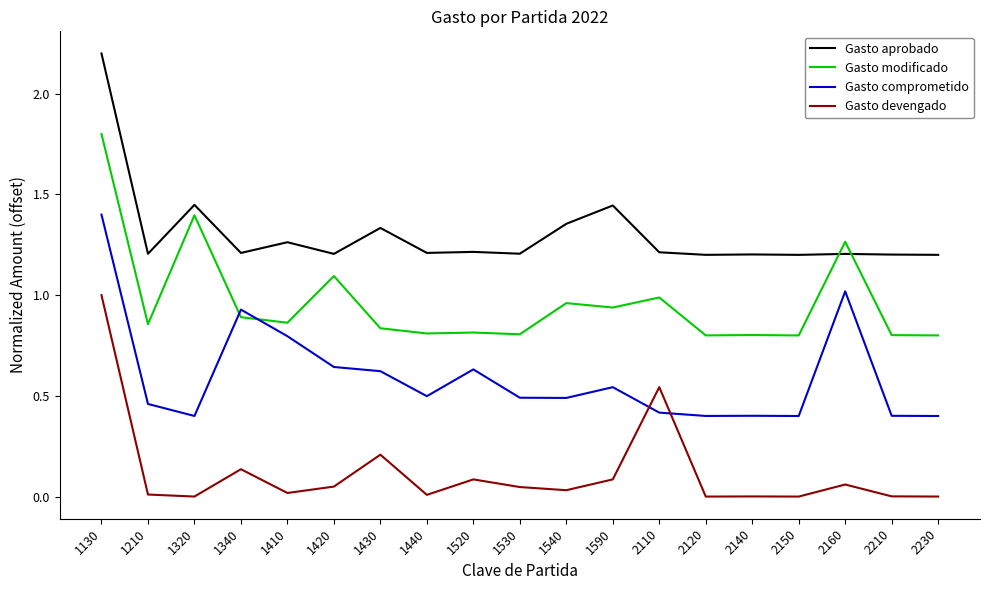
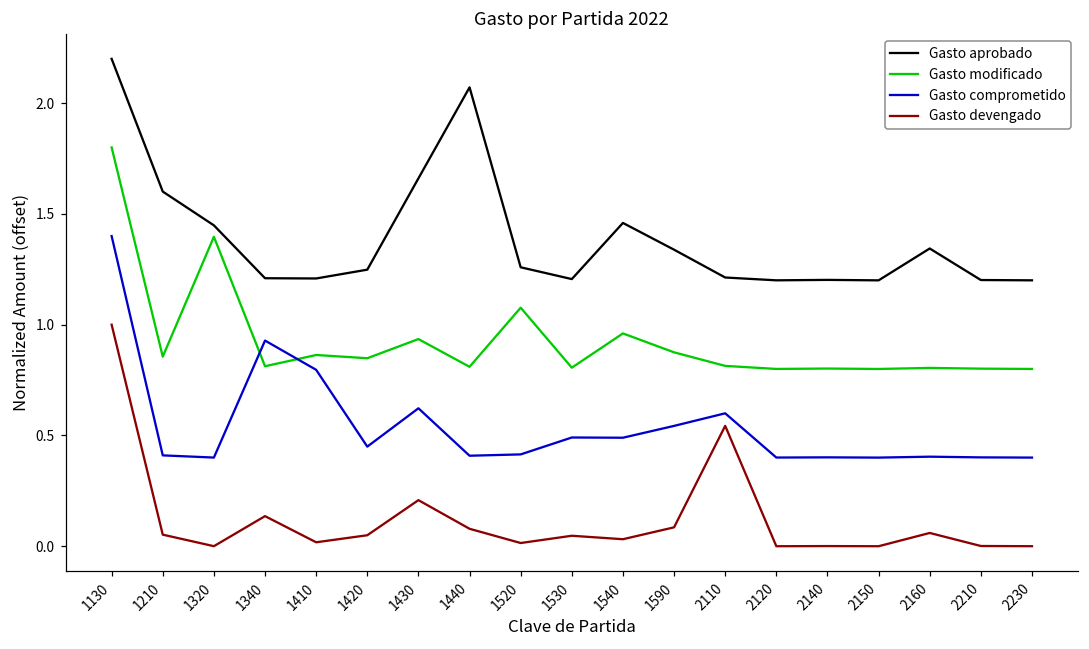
  {
    "Gasto aprobado": {
      "1130": 2.20,
-     "1210": 1.21,
+     "1210": 1.60,
      "1320": 1.45,
      "1340": 1.21,
-     "1410": 1.26,
-     "1420": 1.21,
-     "1430": 1.33,
-     "1440": 1.21,
-     "1520": 1.21,
+     "1410": 1.21,
+     "1420": 1.25,
+     "1430": 1.66,
+     "1440": 2.07,
+     "1520": 1.26,
      "1530": 1.21,
-     "1540": 1.35,
-     "1590": 1.45,
+     "1540": 1.46,
+     "1590": 1.34,
      "2110": 1.21,
      "2120": 1.20,
      "2140": 1.20,
      "2150": 1.20,
-     "2160": 1.20,
+     "2160": 1.34,
      "2210": 1.20,
      "2230": 1.20
    },
    "Gasto modificado": {
      "1130": 1.80,
      "1210": 0.86,
      "1320": 1.40,
-     "1340": 0.89,
+     "1340": 0.81,
      "1410": 0.86,
-     "1420": 1.10,
-     "1430": 0.84,
+     "1420": 0.85,
+     "1430": 0.94,
      "1440": 0.81,
-     "1520": 0.81,
+     "1520": 1.08,
      "1530": 0.81,
      "1540": 0.96,
-     "1590": 0.94,
-     "2110": 0.99,
+     "1590": 0.88,
+     "2110": 0.81,
      "2120": 0.80,
      "2140": 0.80,
      "2150": 0.80,
-     "2160": 1.27,
+     "2160": 0.80,
      "2210": 0.80,
      "2230": 0.80
    },
    "Gasto comprometido": {
      "1130": 1.40,
-     "1210": 0.46,
+     "1210": 0.41,
      "1320": 0.40,
      "1340": 0.93,
      "1410": 0.80,
-     "1420": 0.64,
+     "1420": 0.45,
      "1430": 0.62,
-     "1440": 0.50,
-     "1520": 0.63,
+     "1440": 0.41,
+     "1520": 0.41,
      "1530": 0.49,
      "1540": 0.49,
      "1590": 0.54,
-     "2110": 0.42,
+     "2110": 0.60,
      "2120": 0.40,
      "2140": 0.40,
      "2150": 0.40,
-     "2160": 1.02,
+     "2160": 0.40,
      "2210": 0.40,
      "2230": 0.40
    },
    "Gasto devengado": {
      "1130": 1.00,
-     "1210": 0.01,
+     "1210": 0.05,
      "1320": 0.00,
      "1340": 0.14,
      "1410": 0.02,
      "1420": 0.05,
      "1430": 0.21,
-     "1440": 0.01,
-     "1520": 0.09,
+     "1440": 0.08,
+     "1520": 0.01,
      "1530": 0.05,
      "1540": 0.03,
      "1590": 0.09,
      "2110": 0.54,
      "2120": 0.00,
      "2140": 0.00,
      "2150": 0.00,
      "2160": 0.06,
      "2210": 0.00,
      "2230": 0.00
    }
  }
